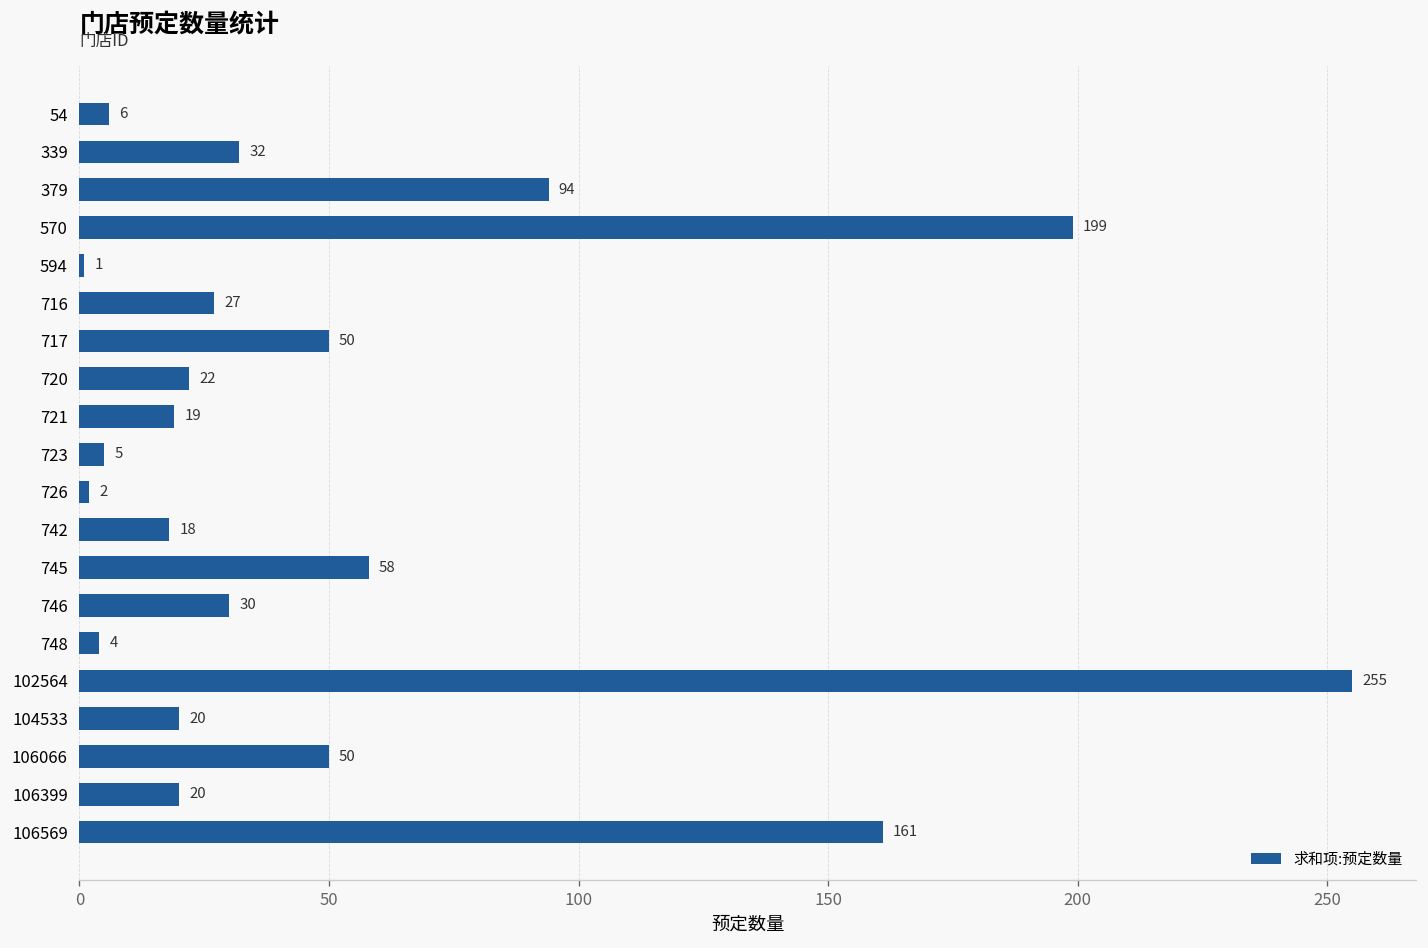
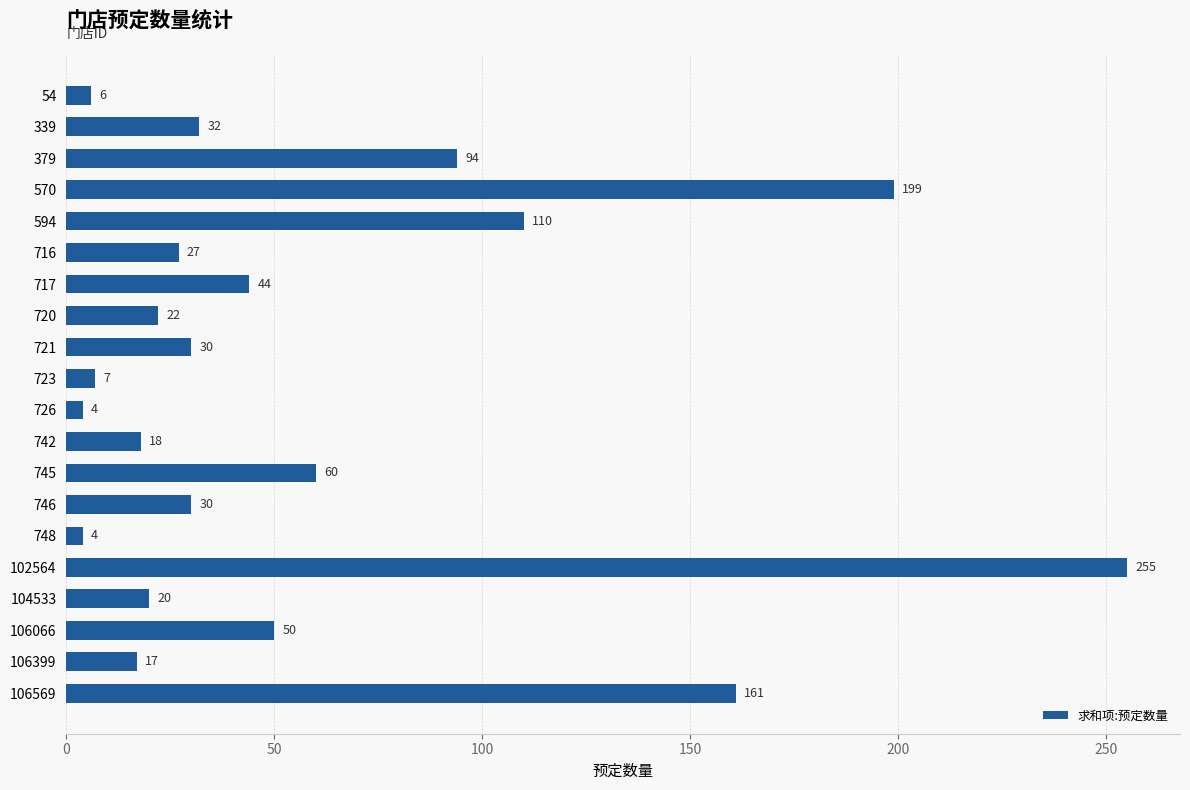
  {
    "54": 6,
    "339": 32,
    "379": 94,
    "570": 199,
-   "594": 1,
+   "594": 110,
    "716": 27,
-   "717": 50,
+   "717": 44,
    "720": 22,
-   "721": 19,
-   "723": 5,
-   "726": 2,
+   "721": 30,
+   "723": 7,
+   "726": 4,
    "742": 18,
-   "745": 58,
+   "745": 60,
    "746": 30,
    "748": 4,
    "102564": 255,
    "104533": 20,
    "106066": 50,
-   "106399": 20,
+   "106399": 17,
    "106569": 161
  }
